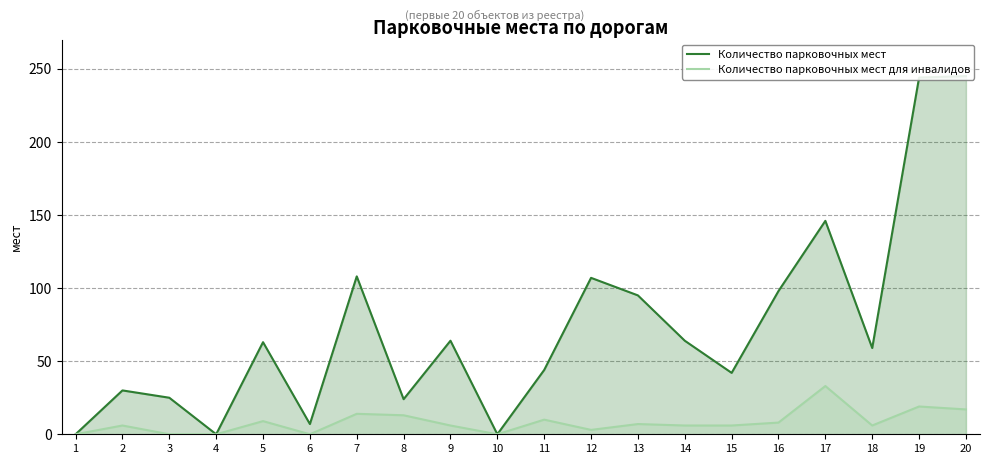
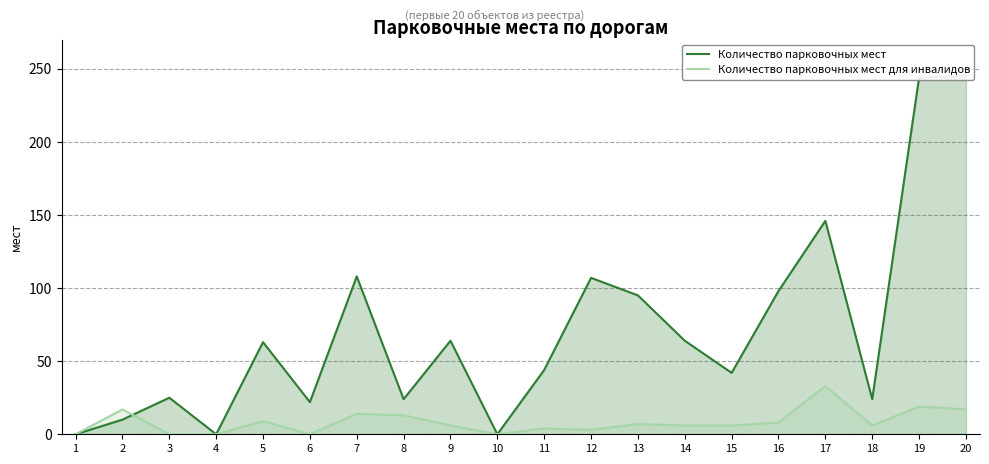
  {
    "Количество парковочных мест": {
-     "2": 30,
+     "2": 10,
      "3": 25,
      "5": 63,
-     "6": 7,
+     "6": 22,
      "7": 108,
      "8": 24,
      "9": 64,
      "11": 44,
      "12": 107,
      "13": 95,
      "14": 64,
      "15": 42,
      "16": 98,
      "17": 146,
-     "18": 59
+     "18": 24
    },
    "Количество парковочных мест для инвалидов": {
-     "2": 6,
+     "2": 17,
      "3": 0,
      "5": 9,
      "6": 0,
      "7": 14,
      "8": 13,
      "9": 6,
-     "11": 10,
+     "11": 4,
      "12": 3,
      "13": 7,
      "14": 6,
      "15": 6,
      "16": 8,
      "17": 33,
      "18": 6,
      "19": 19,
      "20": 17
    }
  }
